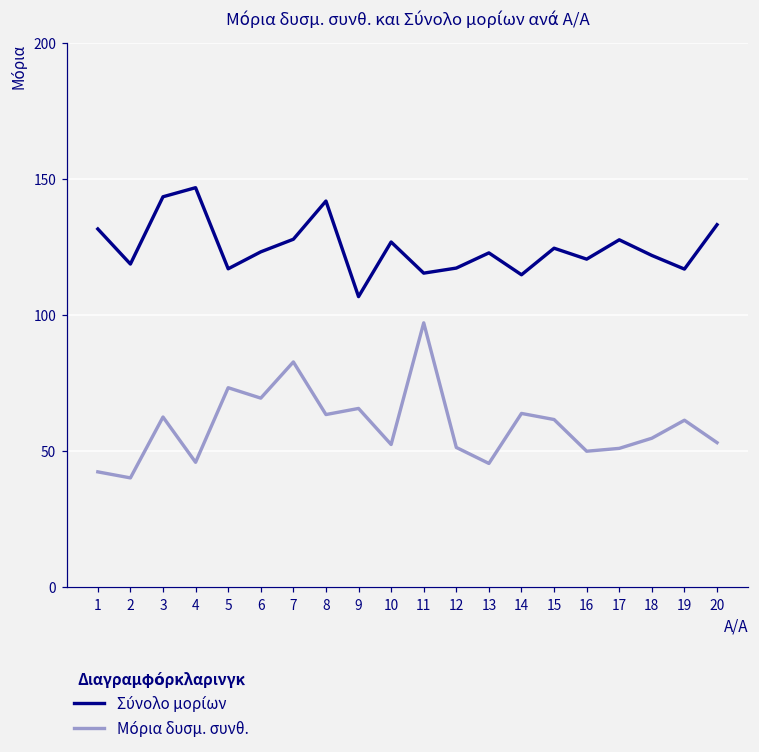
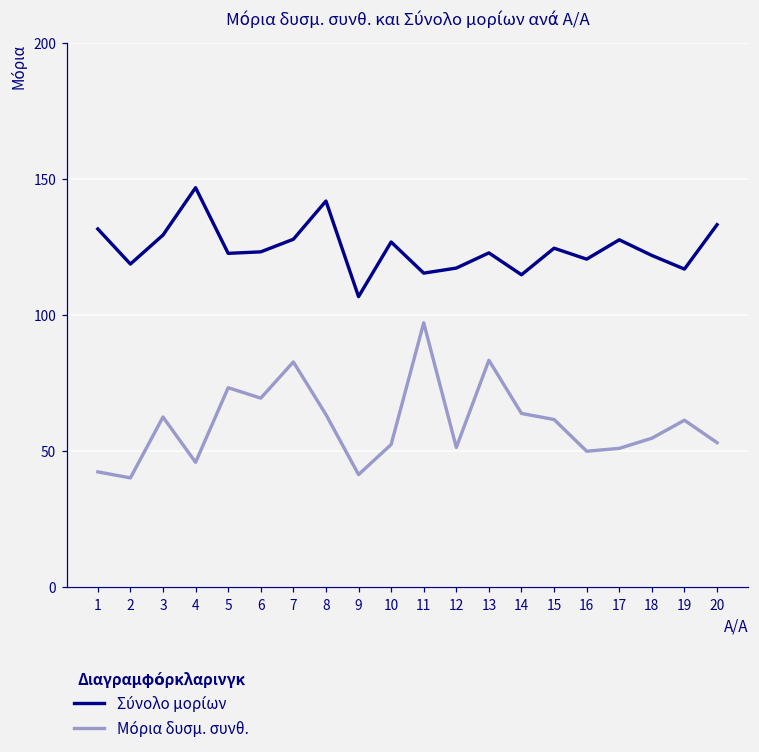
  {
    "Σύνολο μορίων": {
      "1": 132,
      "2": 119,
-     "3": 143,
+     "3": 129,
      "4": 147,
-     "5": 117,
+     "5": 123,
      "6": 123,
      "7": 128,
      "8": 142,
      "9": 107,
      "10": 127,
      "11": 115,
      "12": 117,
      "13": 123,
      "14": 115,
      "15": 125,
      "16": 121,
      "17": 128,
      "18": 122,
      "19": 117,
      "20": 133
    },
    "Μόρια δυσμ. συνθ.": {
      "1": 42,
      "2": 40,
      "3": 63,
      "4": 46,
      "5": 73,
      "6": 69,
      "7": 83,
      "8": 63,
-     "9": 66,
+     "9": 41,
      "10": 52,
      "11": 97,
      "12": 51,
-     "13": 45,
+     "13": 83,
      "14": 64,
      "15": 62,
      "16": 50,
      "17": 51,
      "18": 55,
      "19": 61,
      "20": 53
    }
  }
